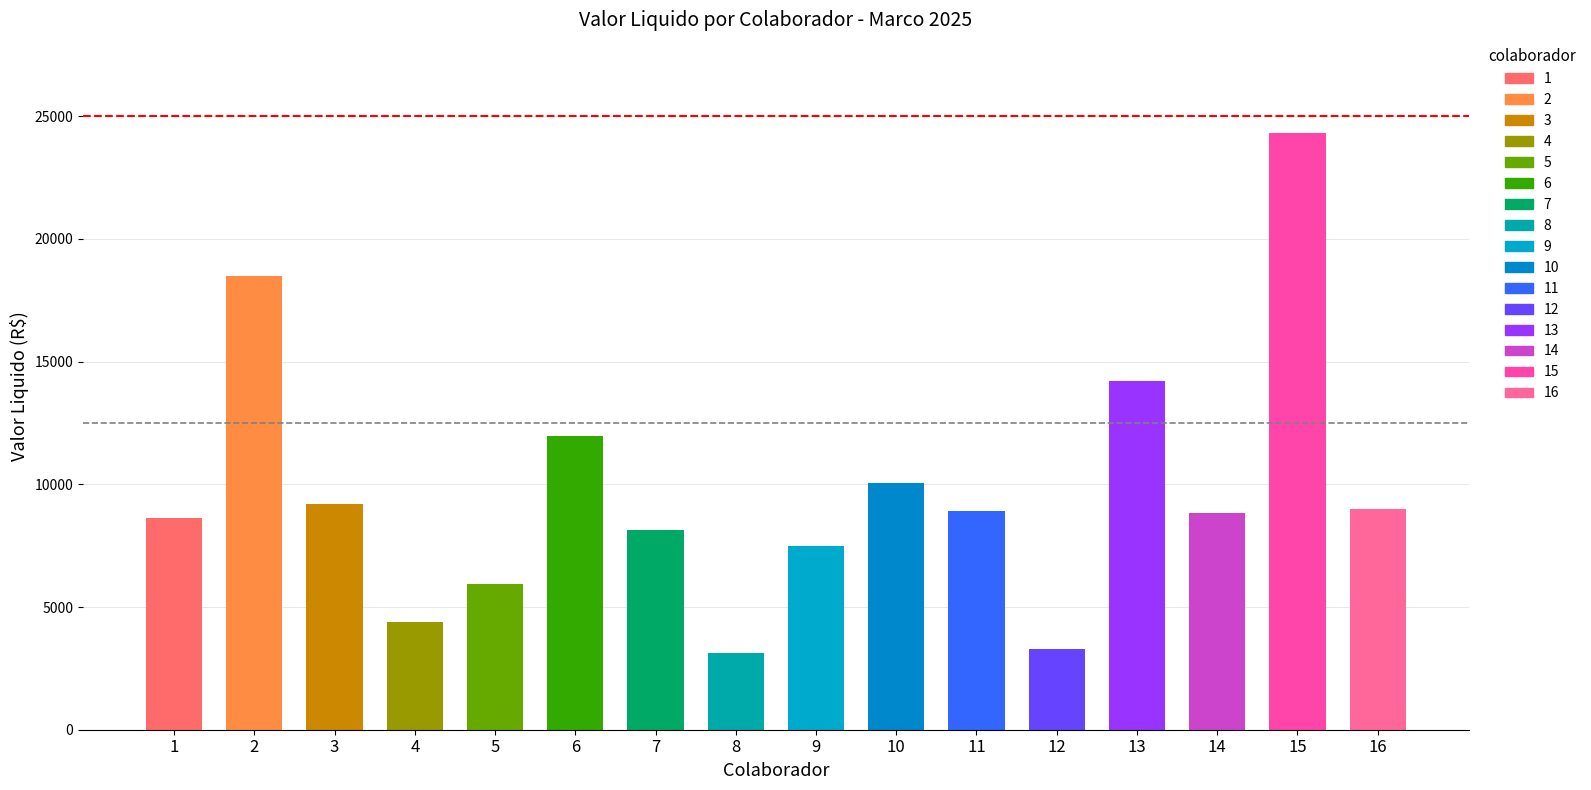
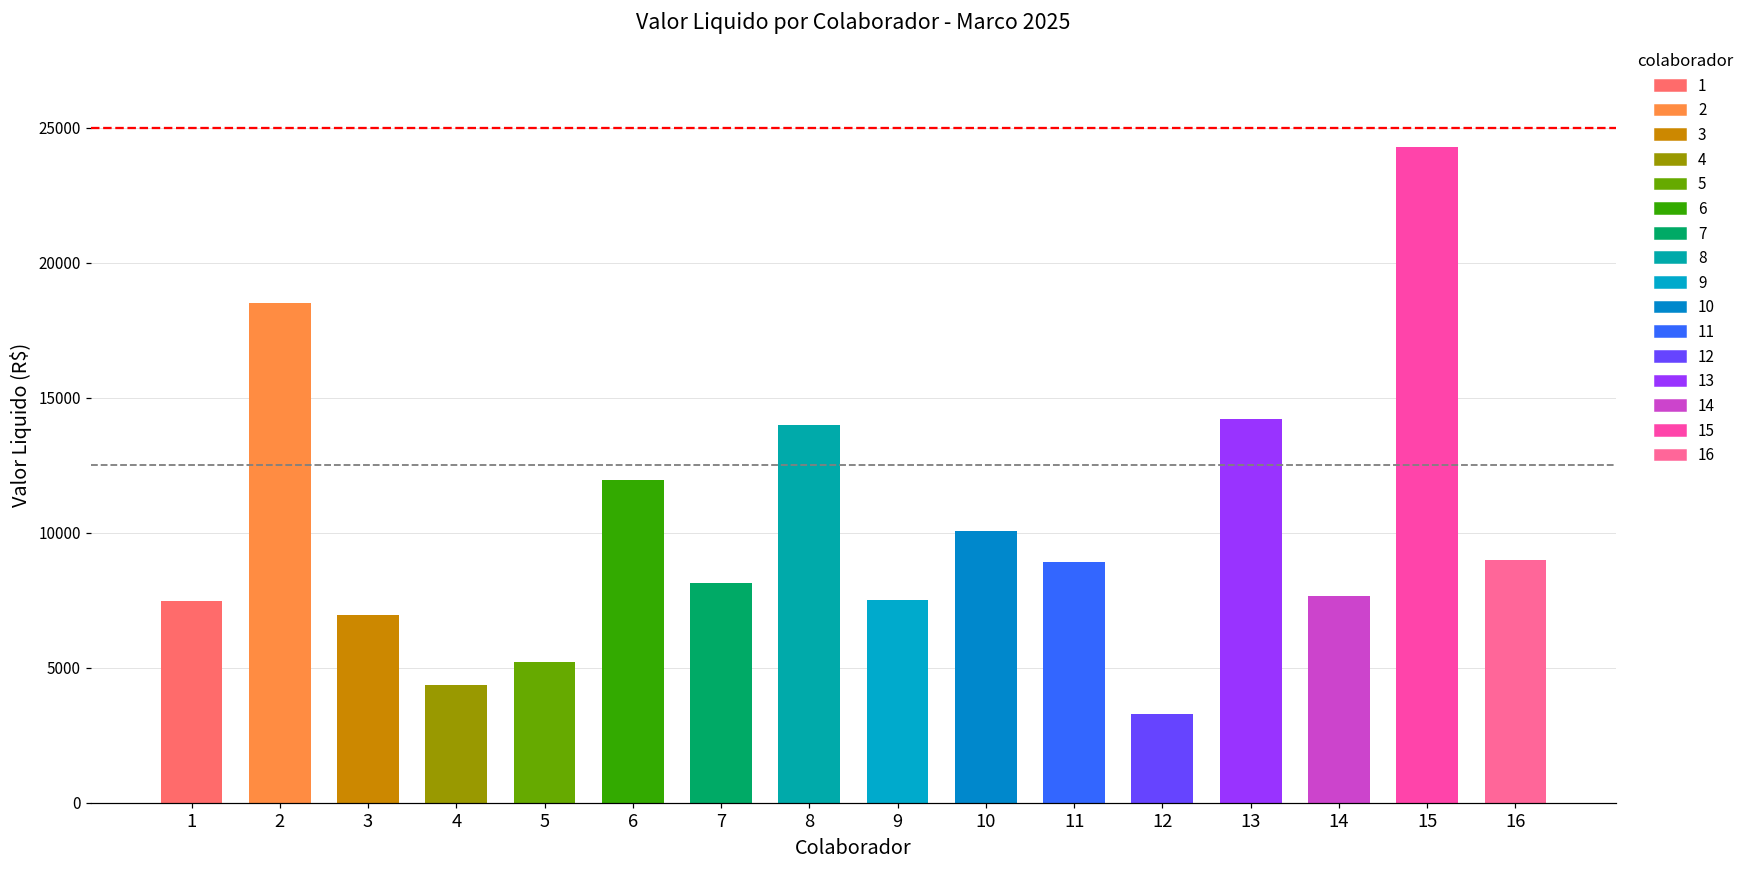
  {
-   "1": 8600,
+   "1": 7500,
    "2": 18500,
-   "3": 9200,
+   "3": 6900,
    "4": 4400,
-   "5": 5900,
+   "5": 5200,
    "6": 12000,
    "7": 8100,
-   "8": 3100,
+   "8": 14000,
    "9": 7500,
    "10": 10100,
    "11": 8900,
    "12": 3300,
    "13": 14200,
-   "14": 8800,
+   "14": 7700,
    "15": 24300,
    "16": 9000
  }
